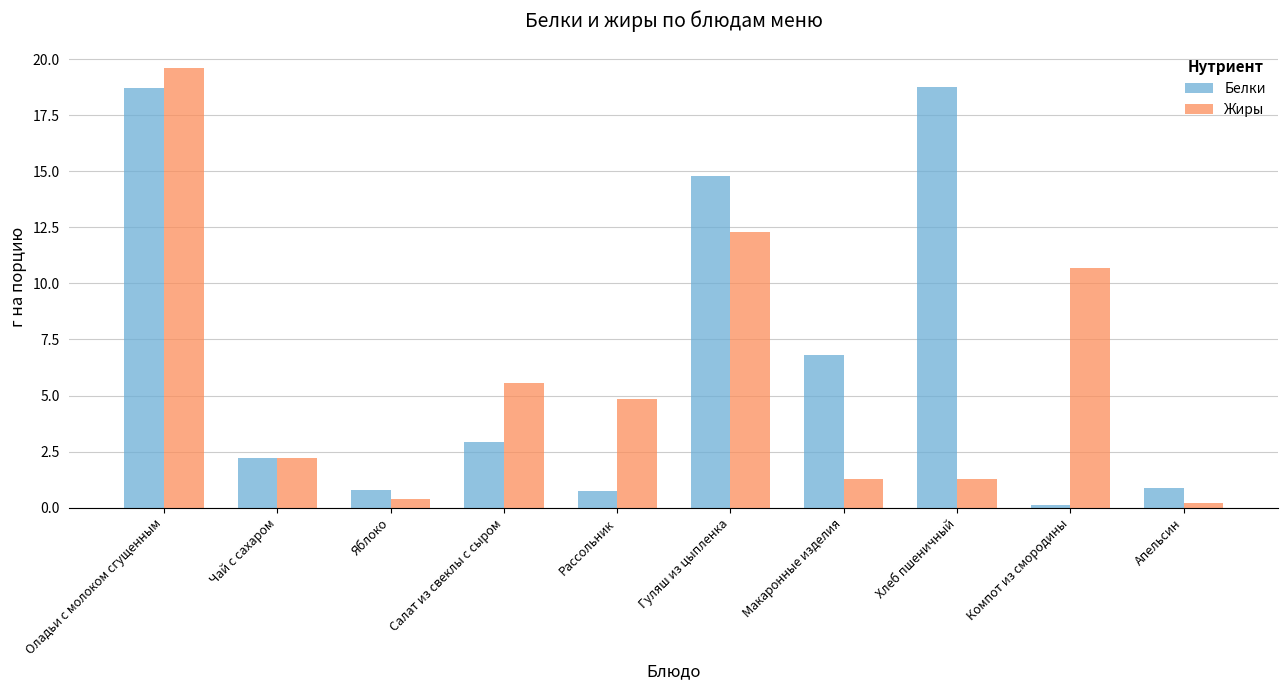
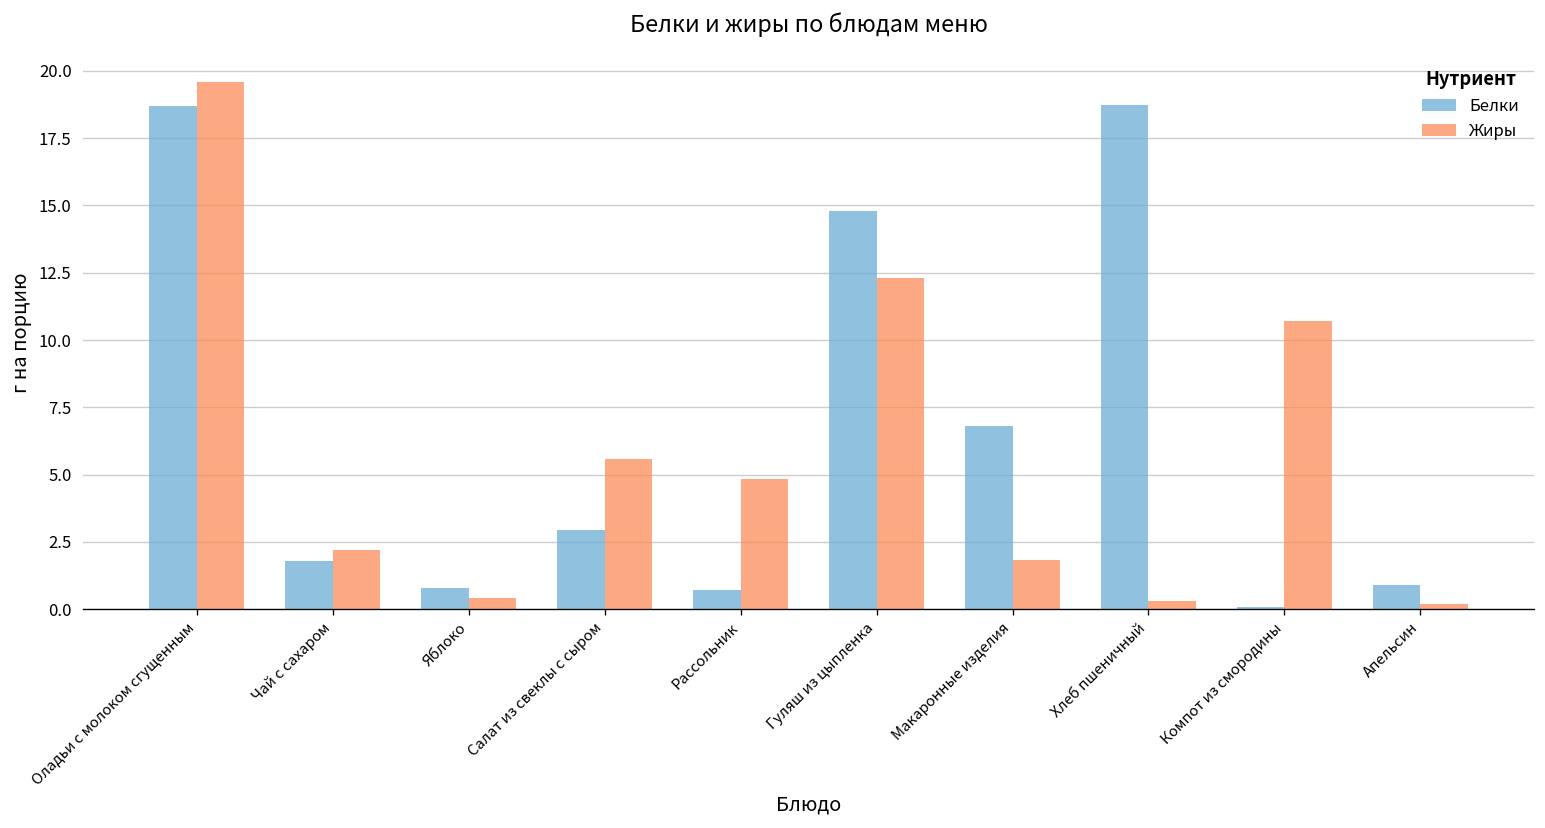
  {
    "Белки": {
      "Оладьи с молоком сгущенным": 18.7,
-     "Чай с сахаром": 2.2,
+     "Чай с сахаром": 1.8,
      "Яблоко": 0.8,
      "Салат из свеклы с сыром": 2.9,
      "Рассольник": 0.7,
      "Гуляш из цыпленка": 14.8,
      "Макаронные изделия": 6.8,
      "Хлеб пшеничный": 18.7,
      "Апельсин": 0.9
    },
    "Жиры": {
      "Оладьи с молоком сгущенным": 19.6,
      "Чай с сахаром": 2.2,
      "Яблоко": 0.4,
      "Салат из свеклы с сыром": 5.6,
      "Рассольник": 4.8,
      "Гуляш из цыпленка": 12.3,
-     "Макаронные изделия": 1.3,
-     "Хлеб пшеничный": 1.3,
+     "Макаронные изделия": 1.8,
+     "Хлеб пшеничный": 0.3,
      "Компот из смородины": 10.7,
      "Апельсин": 0.2
    }
  }
